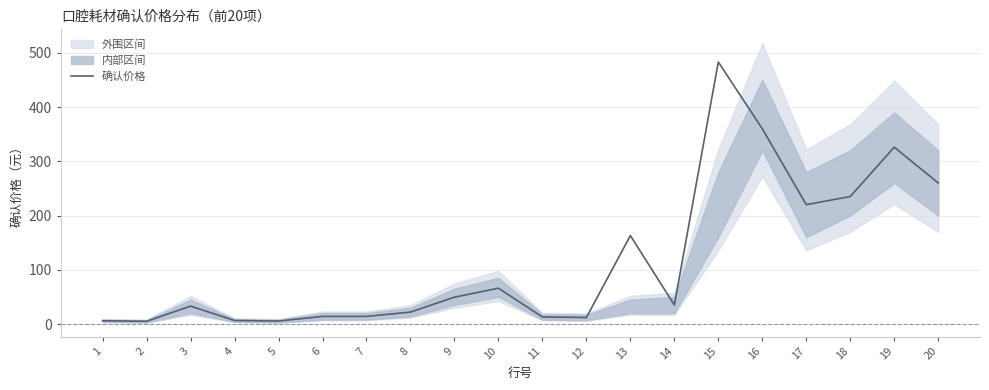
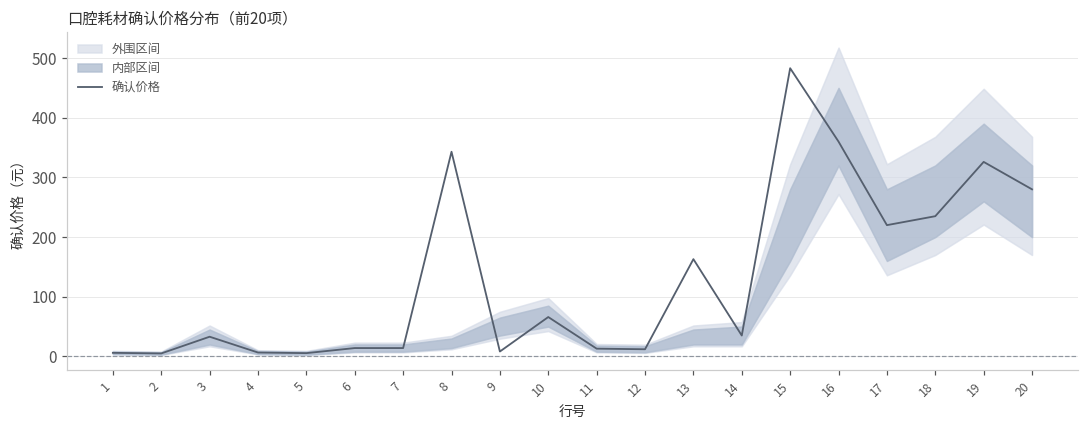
  {
    "确认价格": {
      "3": 30,
      "6": 10,
      "7": 10,
-     "8": 20,
-     "9": 50,
+     "8": 340,
+     "9": 10,
      "10": 70,
      "11": 10,
      "12": 10,
      "13": 160,
      "14": 40,
      "15": 480,
      "16": 360,
      "17": 220,
      "18": 240,
      "19": 330,
-     "20": 260
+     "20": 280
    }
  }
